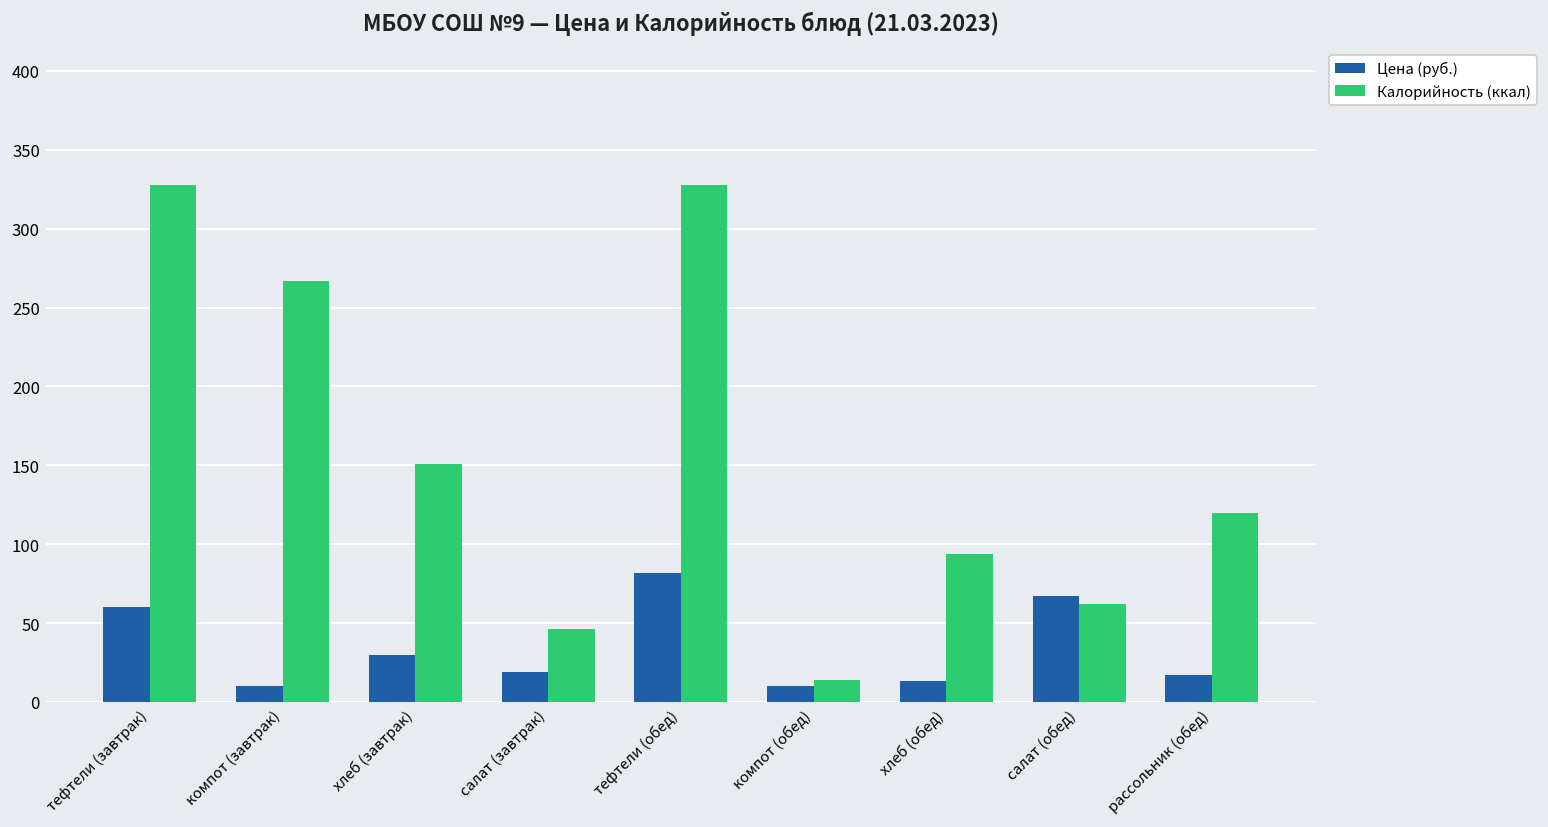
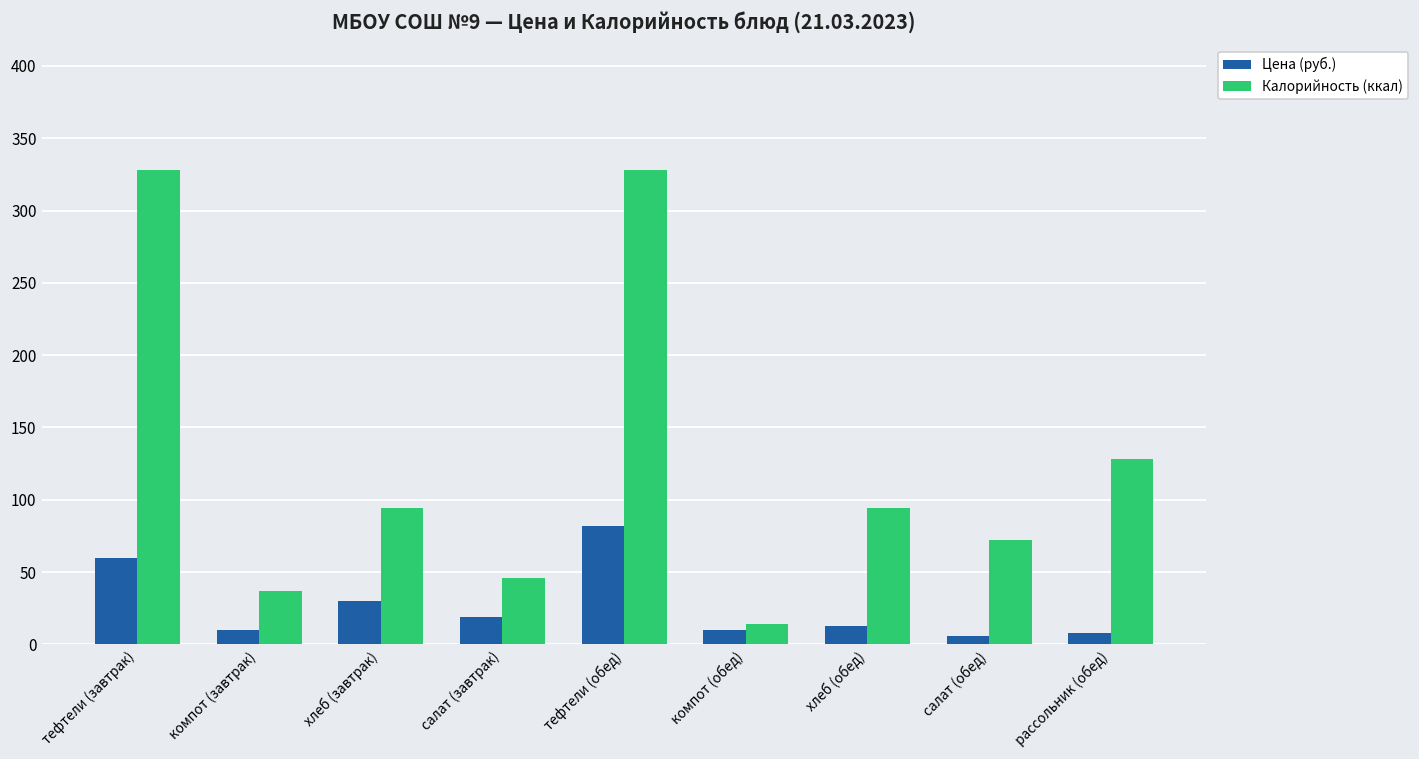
  {
    "Цена (руб.)": {
      "тефтели (завтрак)": 60,
      "компот (завтрак)": 10,
      "хлеб (завтрак)": 30,
      "салат (завтрак)": 19,
      "тефтели (обед)": 82,
      "компот (обед)": 10,
      "хлеб (обед)": 13,
-     "салат (обед)": 67,
-     "рассольник (обед)": 17
+     "салат (обед)": 6,
+     "рассольник (обед)": 8
    },
    "Калорийность (ккал)": {
      "тефтели (завтрак)": 328,
-     "компот (завтрак)": 267,
-     "хлеб (завтрак)": 151,
+     "компот (завтрак)": 37,
+     "хлеб (завтрак)": 94,
      "салат (завтрак)": 46,
      "тефтели (обед)": 328,
      "компот (обед)": 14,
      "хлеб (обед)": 94,
-     "салат (обед)": 62,
-     "рассольник (обед)": 120
+     "салат (обед)": 72,
+     "рассольник (обед)": 128
    }
  }
